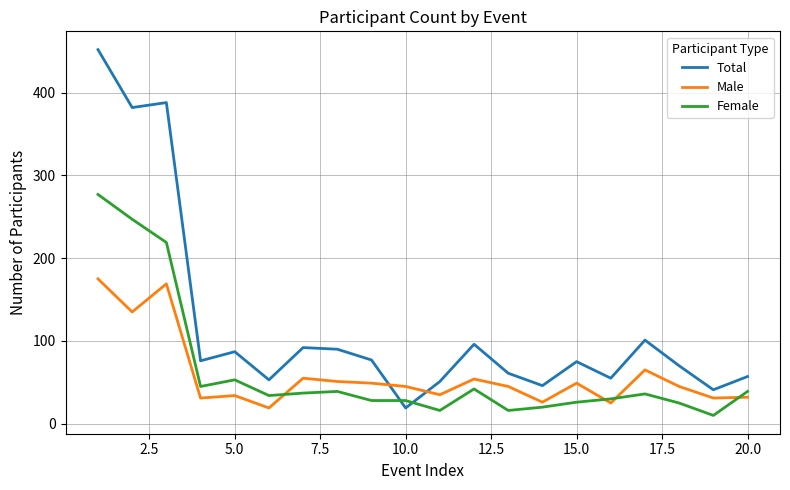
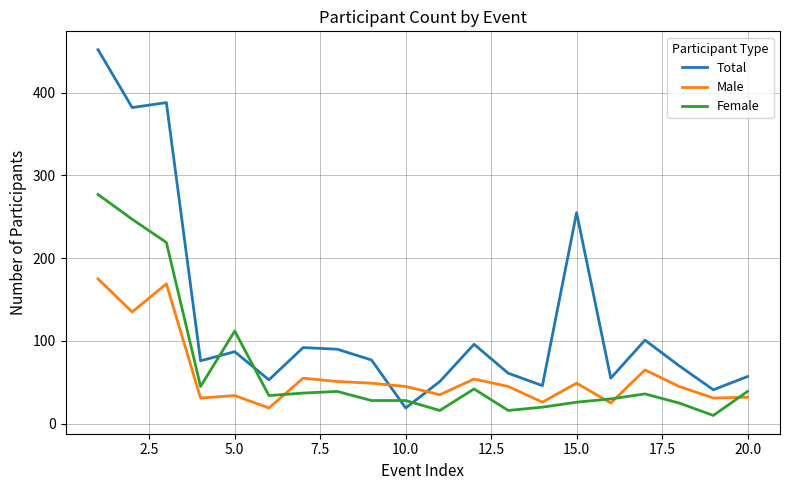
  {
    "Total": {
      "5.0": 90,
      "10.0": 20,
-     "15.0": 80,
+     "15.0": 260,
      "20.0": 60
    },
    "Male": {
      "5.0": 30,
      "10.0": 50,
      "15.0": 50,
      "20.0": 30
    },
    "Female": {
-     "5.0": 50,
+     "5.0": 110,
      "10.0": 30,
      "15.0": 30,
      "20.0": 40
    }
  }
